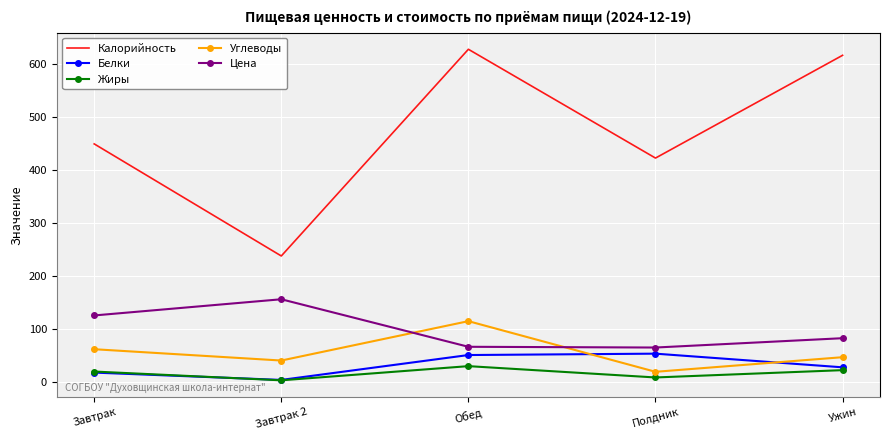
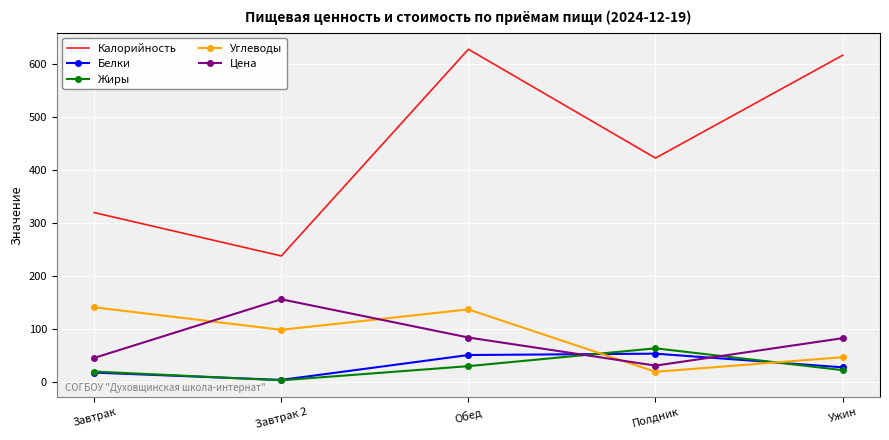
  {
    "Калорийность": {
-     "Завтрак": 450,
+     "Завтрак": 320,
      "Завтрак 2": 240,
      "Обед": 630,
      "Полдник": 420,
      "Ужин": 620
    },
    "Белки": {
      "Обед": 50,
      "Полдник": 50,
      "Ужин": 30
    },
    "Жиры": {
      "Обед": 30,
-     "Полдник": 10,
+     "Полдник": 60,
      "Ужин": 20
    },
    "Углеводы": {
-     "Завтрак": 60,
-     "Завтрак 2": 40,
-     "Обед": 110,
+     "Завтрак": 140,
+     "Завтрак 2": 100,
+     "Обед": 140,
      "Полдник": 20,
      "Ужин": 50
    },
    "Цена": {
-     "Завтрак": 130,
+     "Завтрак": 40,
      "Завтрак 2": 160,
-     "Обед": 70,
-     "Полдник": 60,
+     "Обед": 80,
+     "Полдник": 30,
      "Ужин": 80
    }
  }
